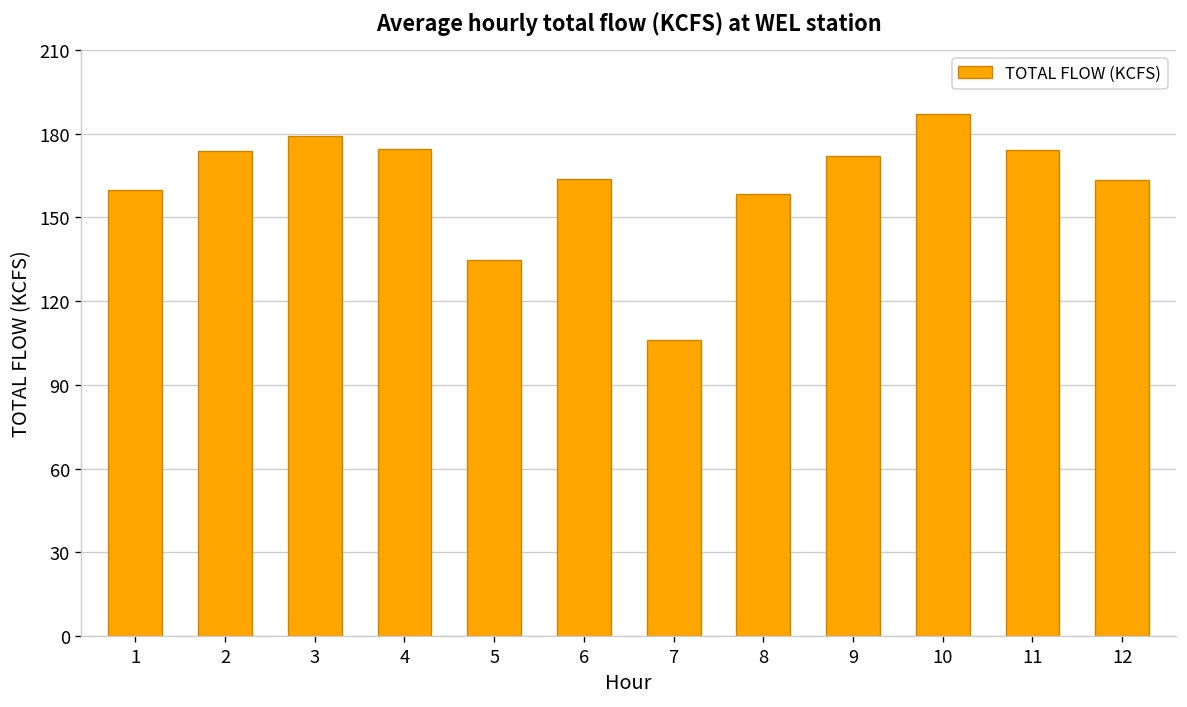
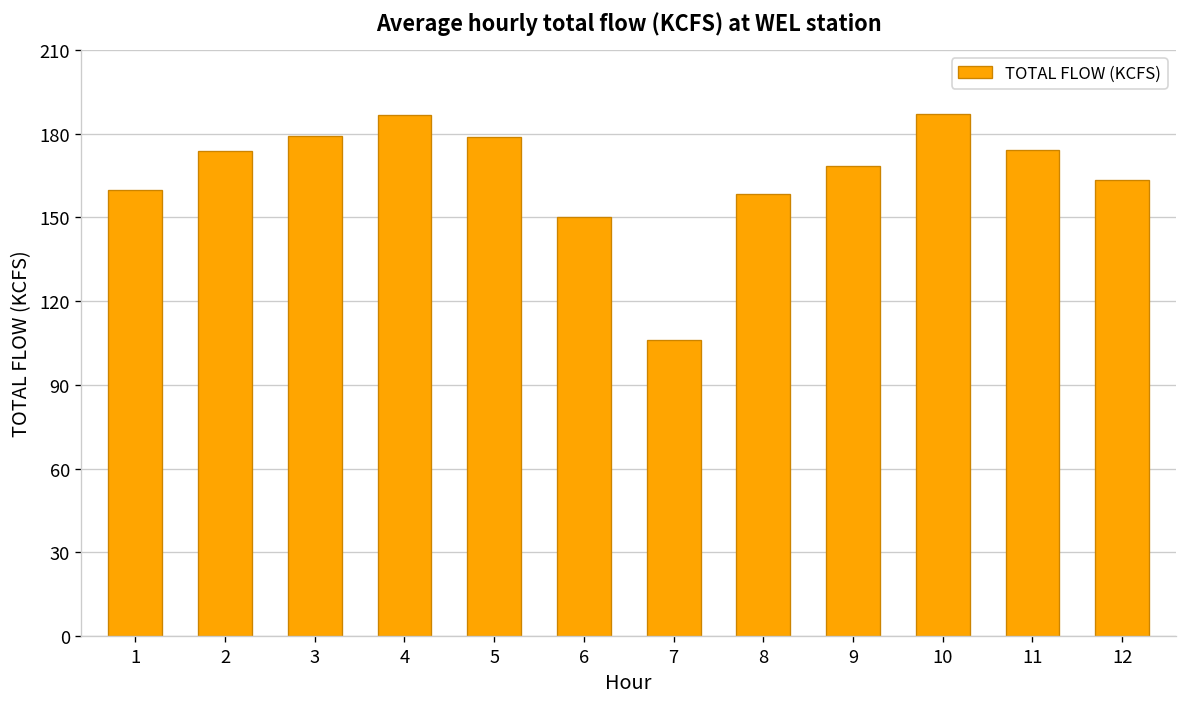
  {
    "1": 160,
    "2": 174,
    "3": 179,
-   "4": 175,
-   "5": 135,
-   "6": 164,
+   "4": 187,
+   "5": 179,
+   "6": 150,
    "7": 106,
    "8": 159,
-   "9": 172,
+   "9": 168,
    "10": 187,
    "11": 174,
    "12": 163
  }
